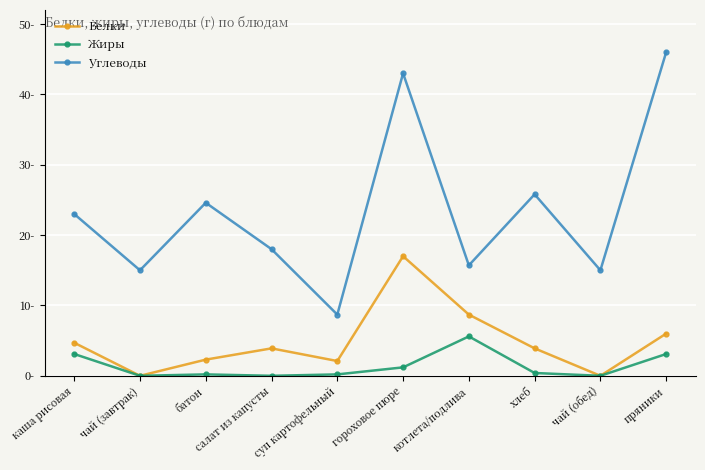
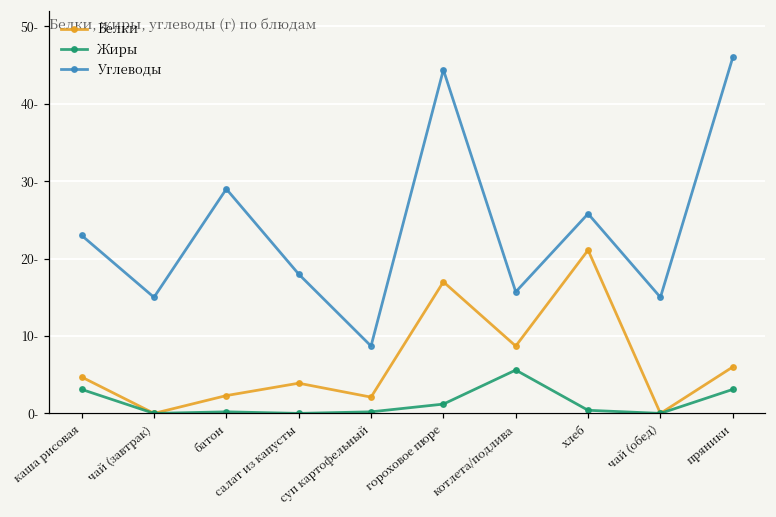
  {
    "Белки": {
      "каша рисовая": "5-",
      "батон": "2-",
      "салат из капусты": "4-",
      "суп картофельный": "2-",
      "гороховое пюре": "17-",
      "котлета/подлива": "9-",
-     "хлеб": "4-",
+     "хлеб": "21-",
      "пряники": "6-"
    },
    "Жиры": {
      "каша рисовая": "3-",
      "батон": "0-",
      "салат из капусты": "0-",
      "суп картофельный": "0-",
      "гороховое пюре": "1-",
      "котлета/подлива": "6-",
      "хлеб": "0-",
      "пряники": "3-"
    },
    "Углеводы": {
      "каша рисовая": "23-",
      "чай (завтрак)": "15-",
-     "батон": "25-",
+     "батон": "29-",
      "салат из капусты": "18-",
      "суп картофельный": "9-",
-     "гороховое пюре": "43-",
+     "гороховое пюре": "44-",
      "котлета/подлива": "16-",
      "хлеб": "26-",
      "чай (обед)": "15-",
      "пряники": "46-"
    }
  }
